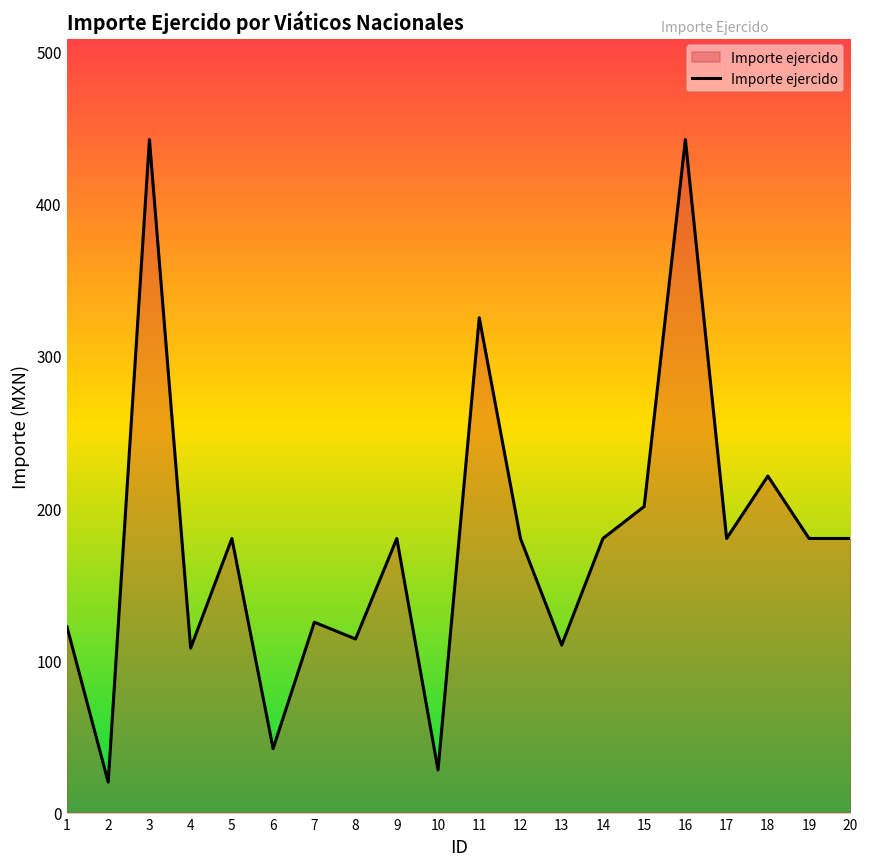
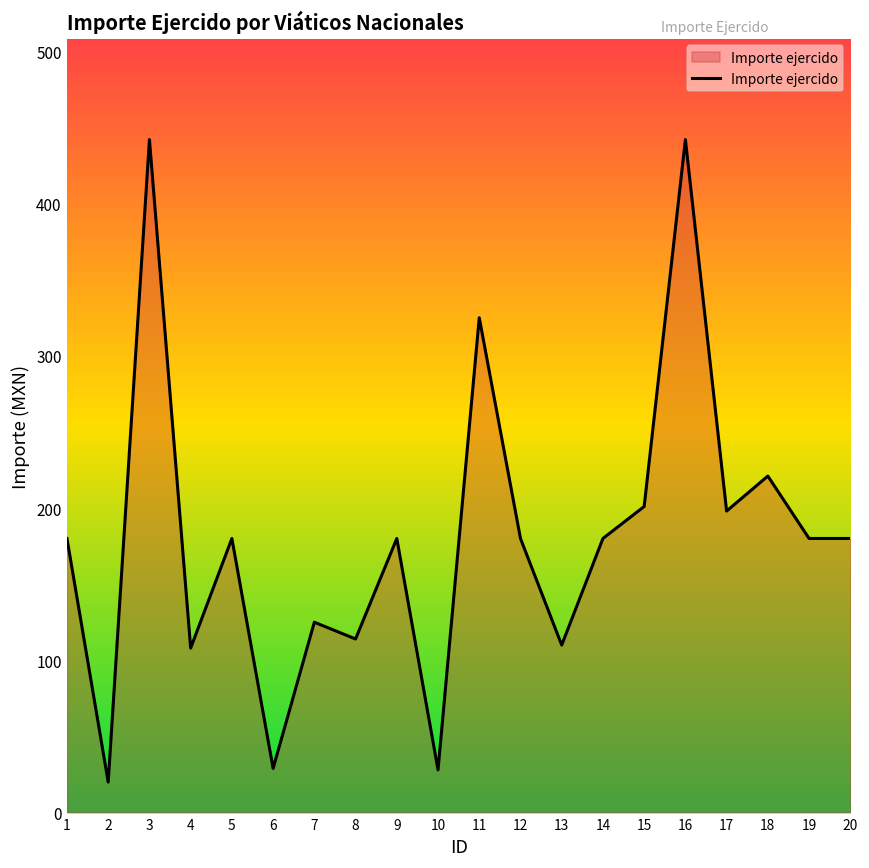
  {
-   "1": 122,
+   "1": 180,
    "2": 20,
    "3": 442,
    "4": 108,
    "5": 180,
-   "6": 42,
+   "6": 29,
    "7": 125,
    "8": 114,
    "9": 180,
    "10": 28,
    "11": 325,
    "12": 180,
    "13": 110,
    "14": 180,
    "15": 201,
    "16": 442,
-   "17": 180,
+   "17": 198,
    "18": 221,
    "19": 180,
    "20": 180
  }
